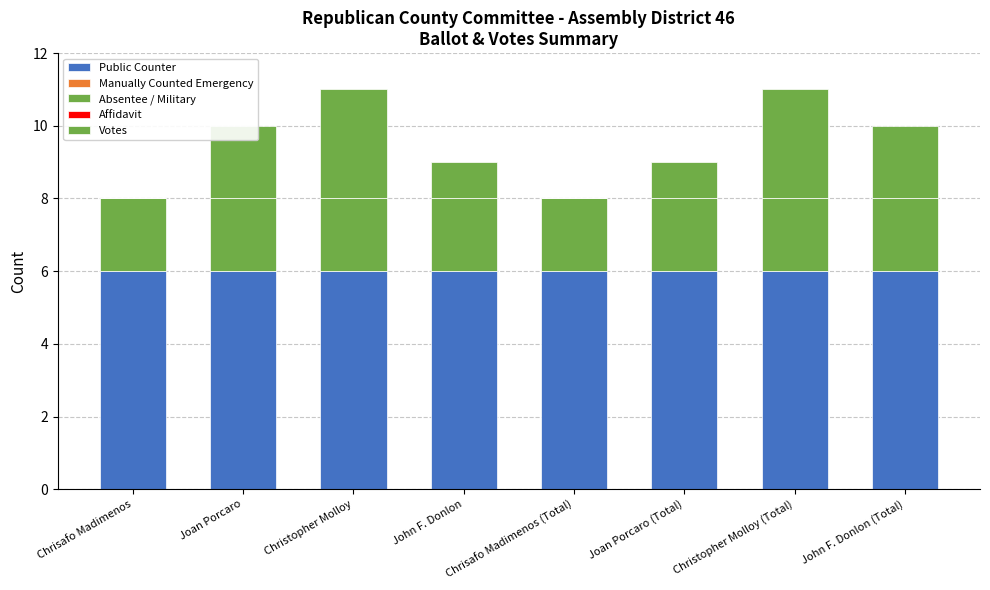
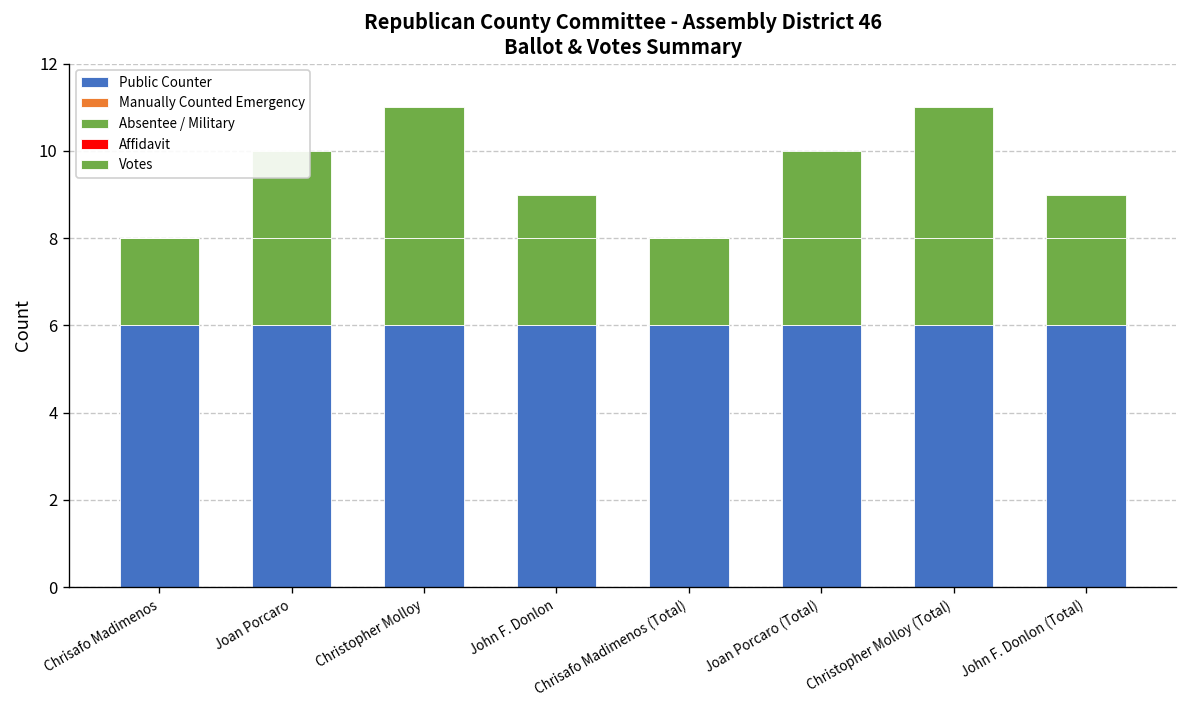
  {
    "Manually Counted Emergency": {
      "Chrisafo Madimenos": 6,
      "Joan Porcaro": 6,
      "Christopher Molloy": 6,
      "John F. Donlon": 6,
      "Chrisafo Madimenos (Total)": 6,
      "Joan Porcaro (Total)": 6,
      "Christopher Molloy (Total)": 6,
      "John F. Donlon (Total)": 6
    },
    "Votes": {
      "Chrisafo Madimenos": 0,
      "Christopher Molloy": 3,
      "John F. Donlon": 1,
      "Chrisafo Madimenos (Total)": 0,
-     "Joan Porcaro (Total)": 1,
+     "Joan Porcaro (Total)": 2,
      "Christopher Molloy (Total)": 3,
-     "John F. Donlon (Total)": 2
+     "John F. Donlon (Total)": 1
    }
  }
